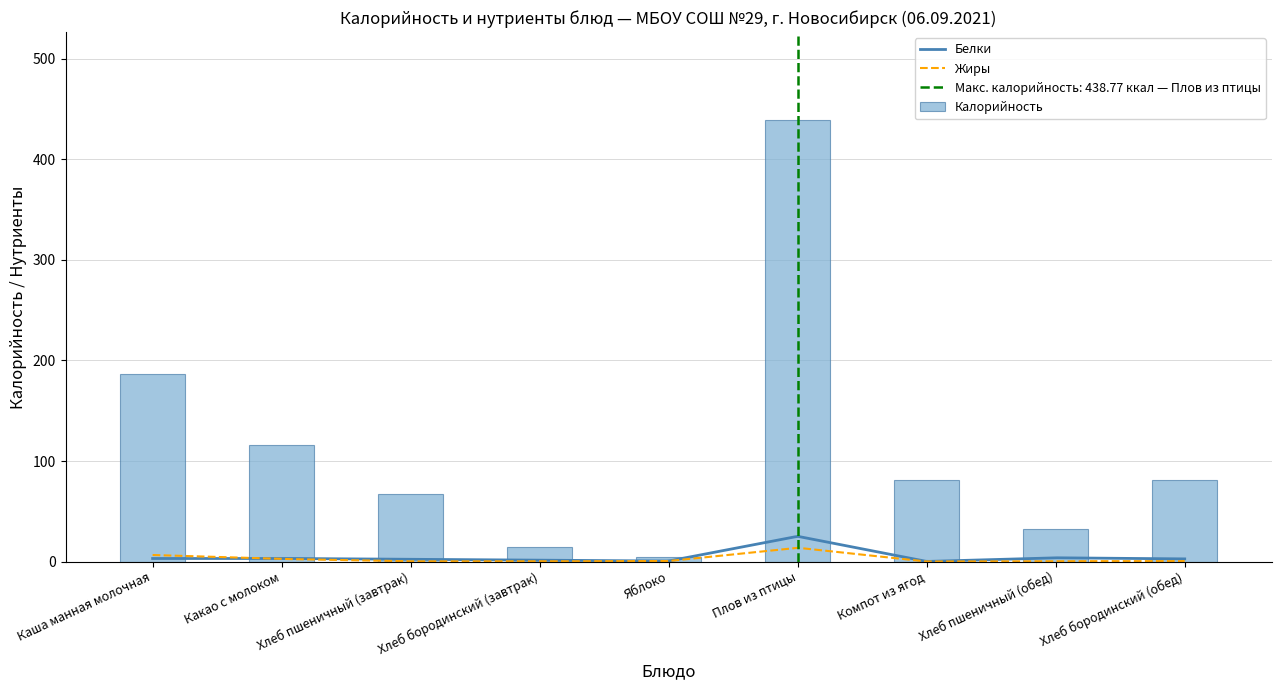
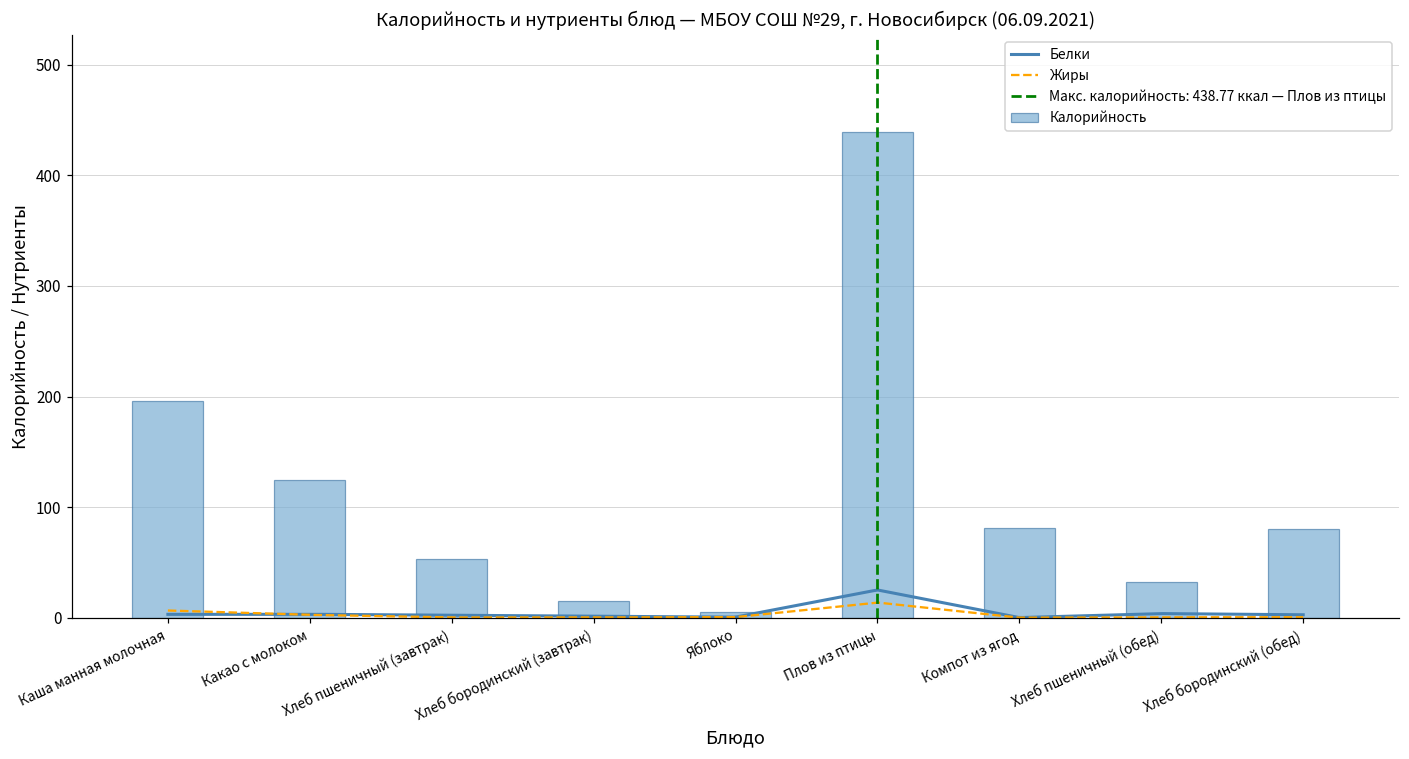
  {
    "Белки": {
      "Каша манная молочная": 3
    },
    "Калорийность": {
-     "Каша манная молочная": 186,
-     "Какао с молоком": 116,
-     "Хлеб пшеничный (завтрак)": 68,
+     "Каша манная молочная": 196,
+     "Какао с молоком": 125,
+     "Хлеб пшеничный (завтрак)": 53,
      "Хлеб бородинский (завтрак)": 15,
      "Яблоко": 5,
      "Плов из птицы": 439,
      "Компот из ягод": 81,
      "Хлеб пшеничный (обед)": 32,
      "Хлеб бородинский (обед)": 81
    },
    "Жиры": {
      "Каша манная молочная": 7
    }
  }
